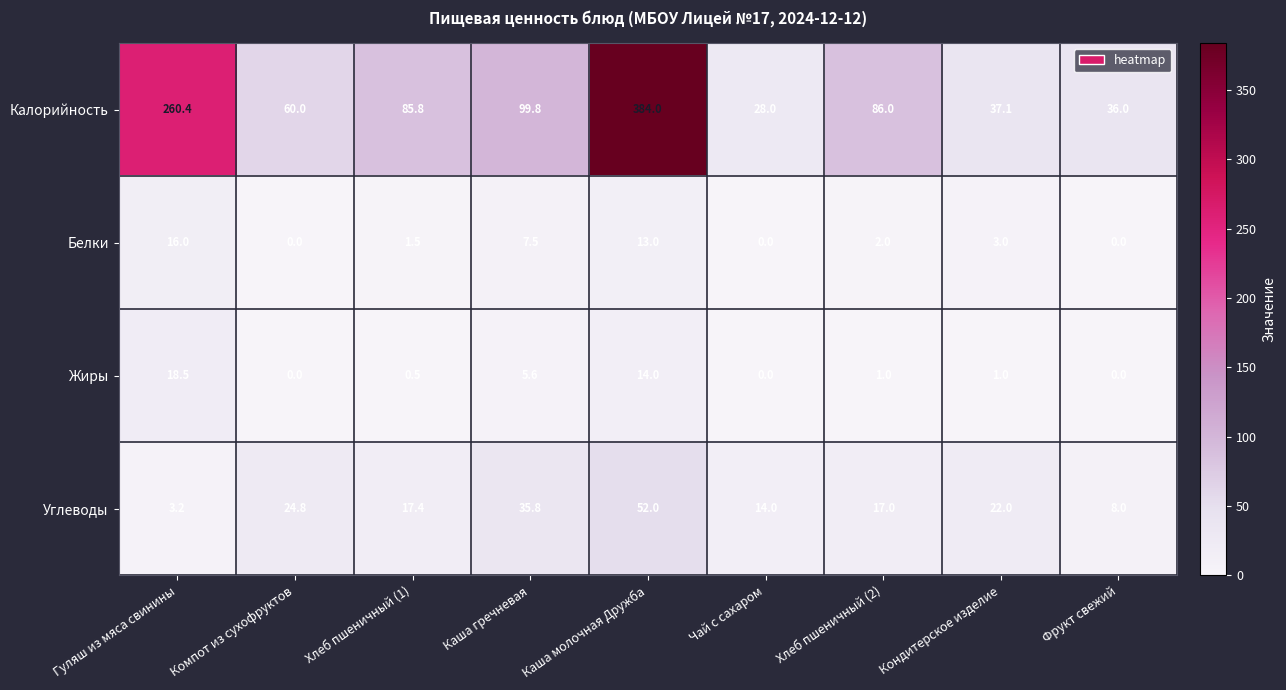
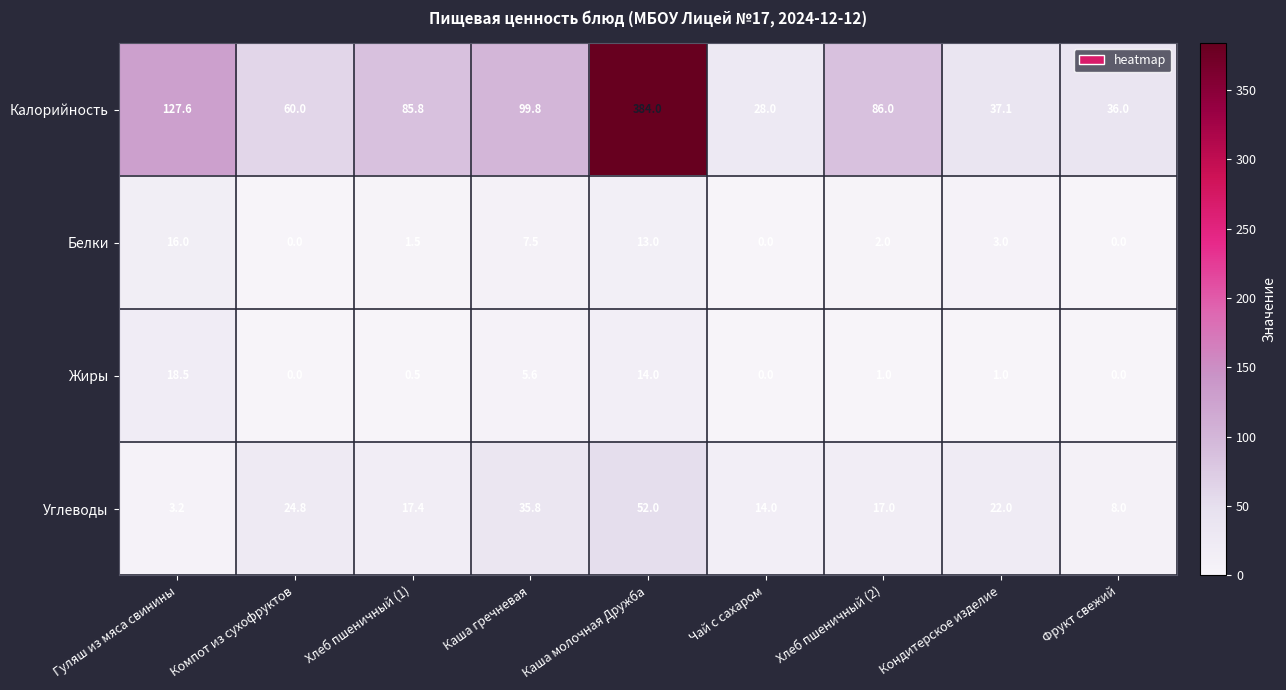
  {
    "Калорийность": {
-     "Гуляш из мяса свинины": 260.4,
+     "Гуляш из мяса свинины": 127.6,
      "Хлеб пшеничный (1)": 85.8,
      "Каша гречневая": 99.8,
      "Каша молочная Дружба": 384.0,
      "Хлеб пшеничный (2)": 86.0
    }
  }
